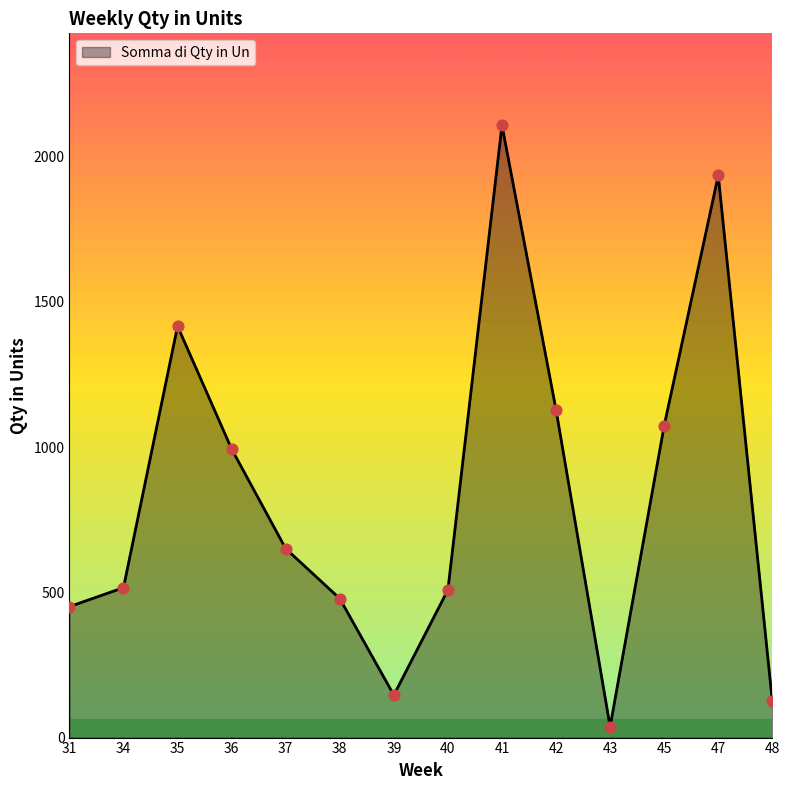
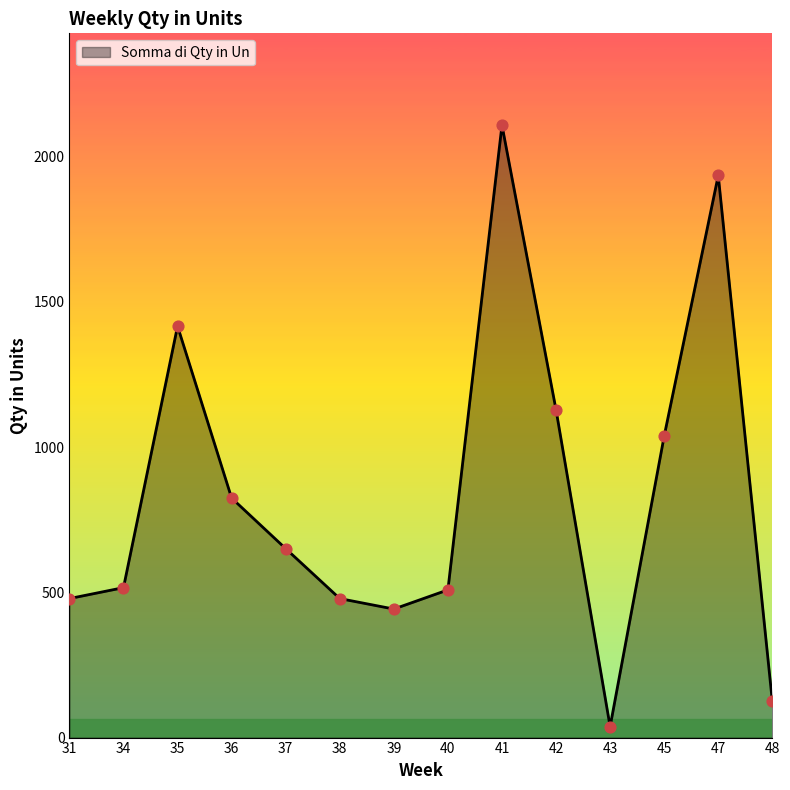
  {
-   "31": 450,
+   "31": 480,
    "34": 520,
    "35": 1420,
-   "36": 990,
+   "36": 820,
    "37": 650,
    "38": 480,
-   "39": 150,
+   "39": 440,
    "40": 510,
    "41": 2110,
    "42": 1130,
-   "45": 1070,
+   "45": 1040,
    "47": 1930,
    "48": 130
  }
